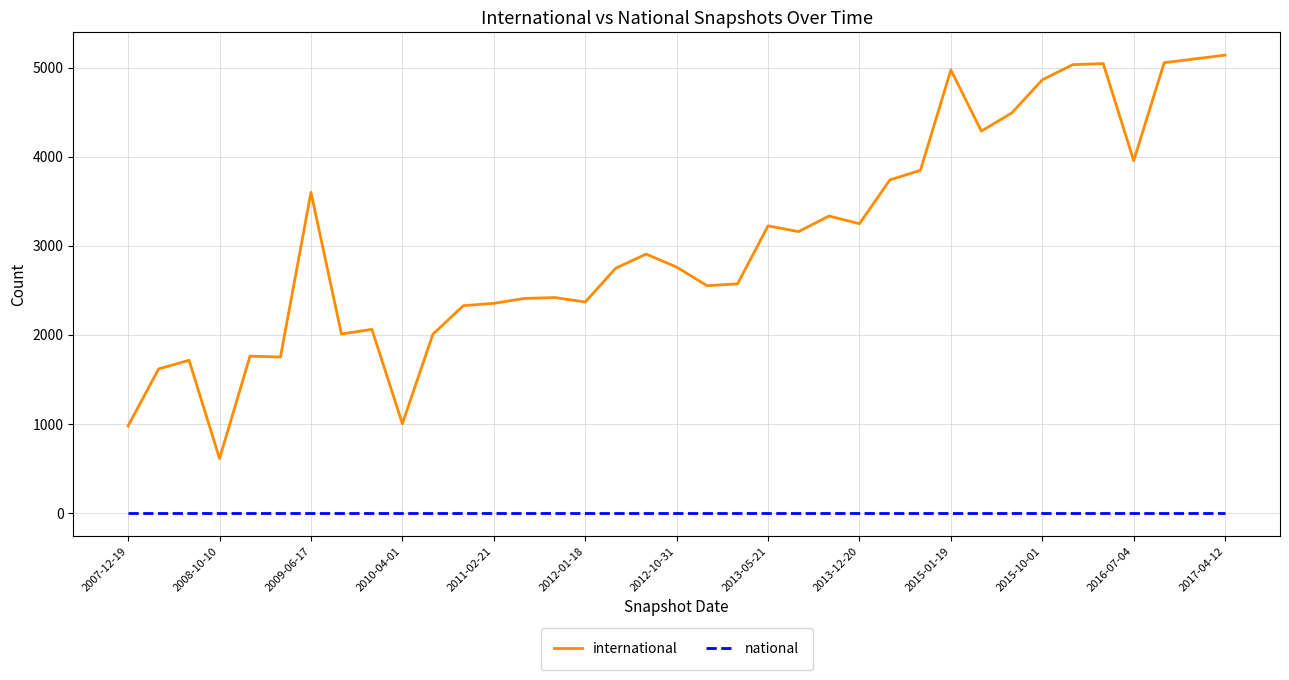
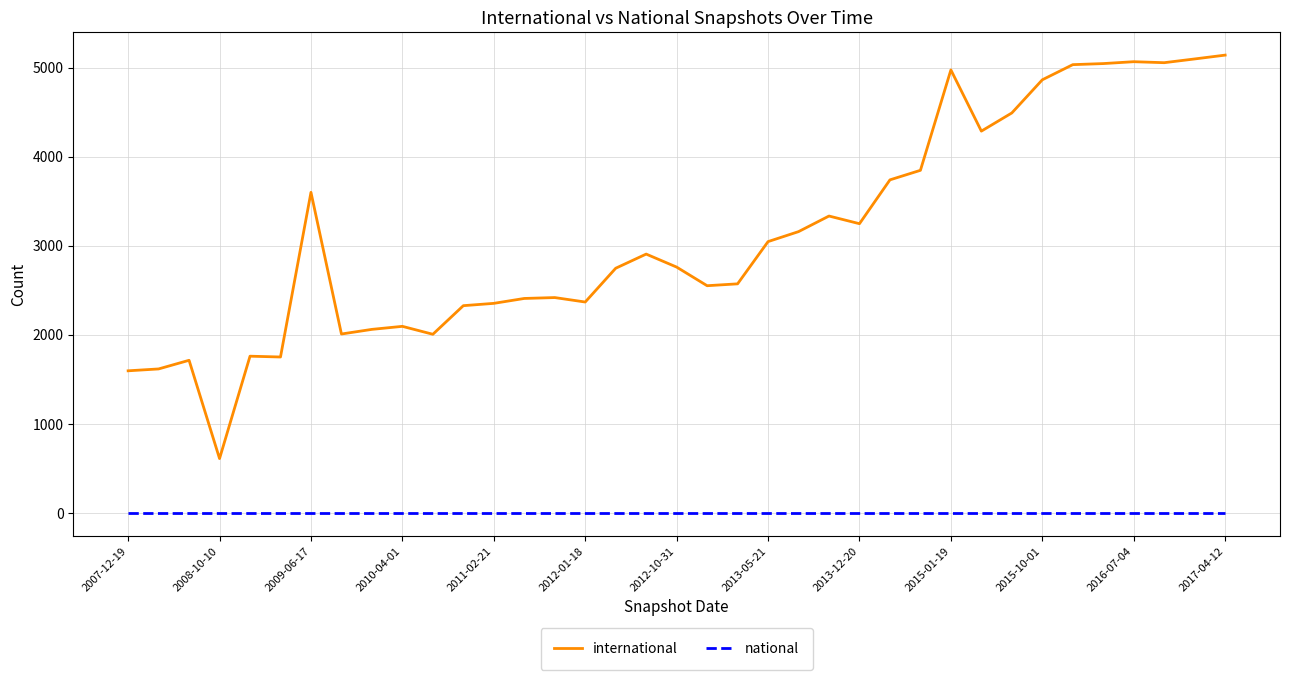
  {
    "international": {
-     "2007-12-19": 1000,
+     "2007-12-19": 1600,
      "2008-10-10": 600,
      "2009-06-17": 3600,
-     "2010-04-01": 1000,
+     "2010-04-01": 2100,
      "2011-02-21": 2400,
      "2012-01-18": 2400,
      "2012-10-31": 2800,
-     "2013-05-21": 3200,
+     "2013-05-21": 3000,
      "2013-12-20": 3200,
      "2015-01-19": 5000,
      "2015-10-01": 4900,
-     "2016-07-04": 4000,
+     "2016-07-04": 5100,
      "2017-04-12": 5100
    },
    "national": {
      "2007-12-19": 0,
      "2008-10-10": 0,
      "2009-06-17": 0,
      "2010-04-01": 0,
      "2011-02-21": 0,
      "2012-01-18": 0,
      "2012-10-31": 0,
      "2013-05-21": 0,
      "2013-12-20": 0,
      "2015-01-19": 0,
      "2015-10-01": 0,
      "2016-07-04": 0,
      "2017-04-12": 0
    }
  }
